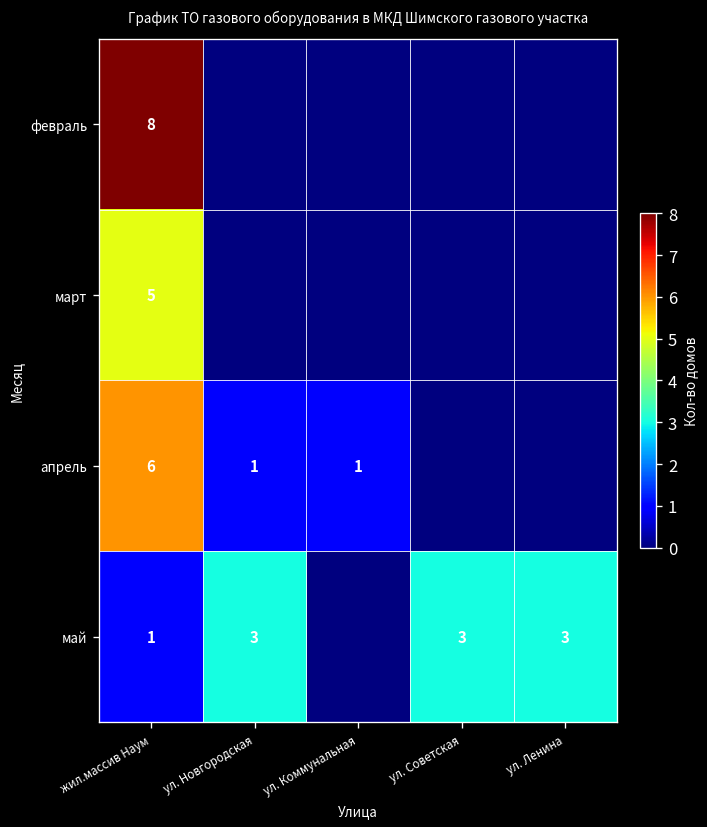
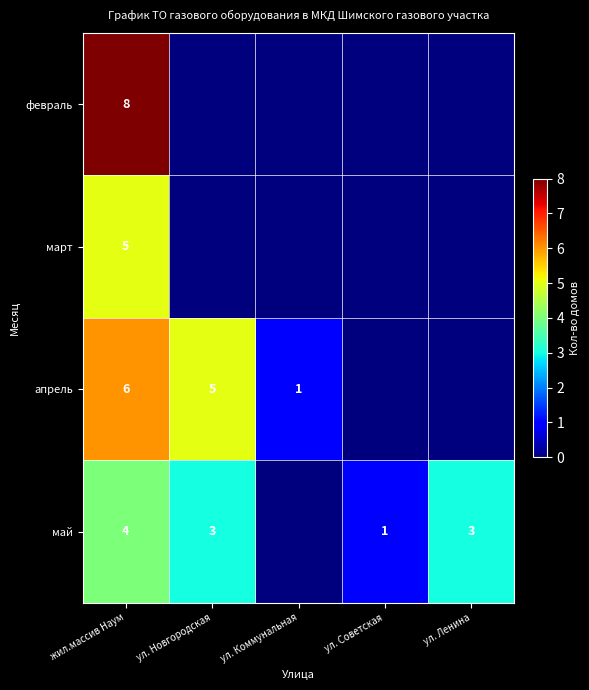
  {
    "февраль": {
      "жил.массив Наум": 8
    },
    "март": {
      "жил.массив Наум": 5
    },
    "апрель": {
      "жил.массив Наум": 6,
-     "ул. Новгородская": 1,
+     "ул. Новгородская": 5,
      "ул. Коммунальная": 1
    },
    "май": {
-     "жил.массив Наум": 1,
+     "жил.массив Наум": 4,
      "ул. Новгородская": 3,
-     "ул. Советская": 3,
+     "ул. Советская": 1,
      "ул. Ленина": 3
    }
  }
